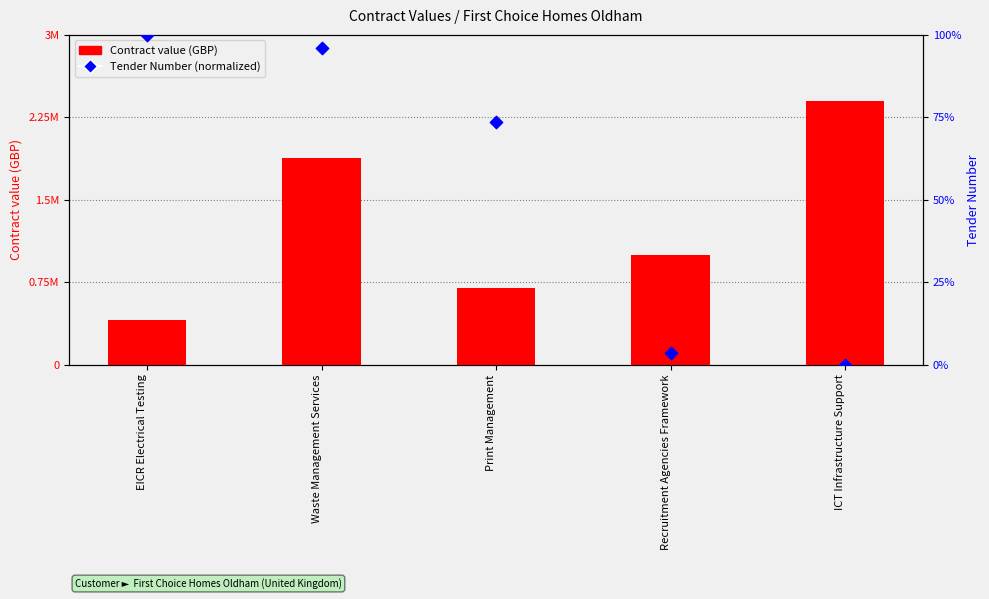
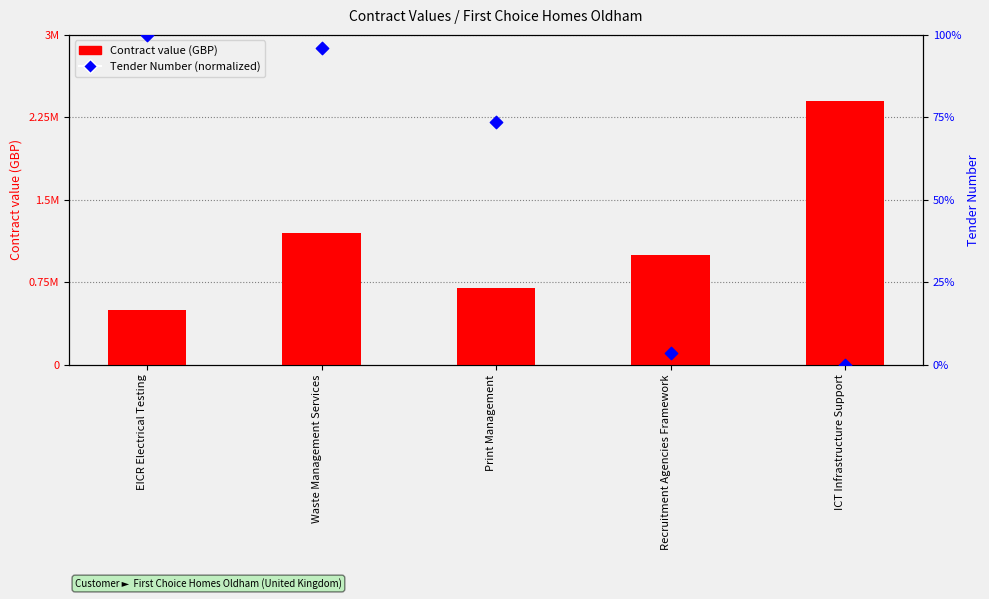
  {
    "Contract value (GBP)": {
-     "EICR Electrical Testing": 410000,
-     "Waste Management Services": 1880000,
+     "EICR Electrical Testing": 500000,
+     "Waste Management Services": 1200000,
      "Print Management": 700000,
      "Recruitment Agencies Framework": 1000000,
      "ICT Infrastructure Support": 2400000
    }
  }
